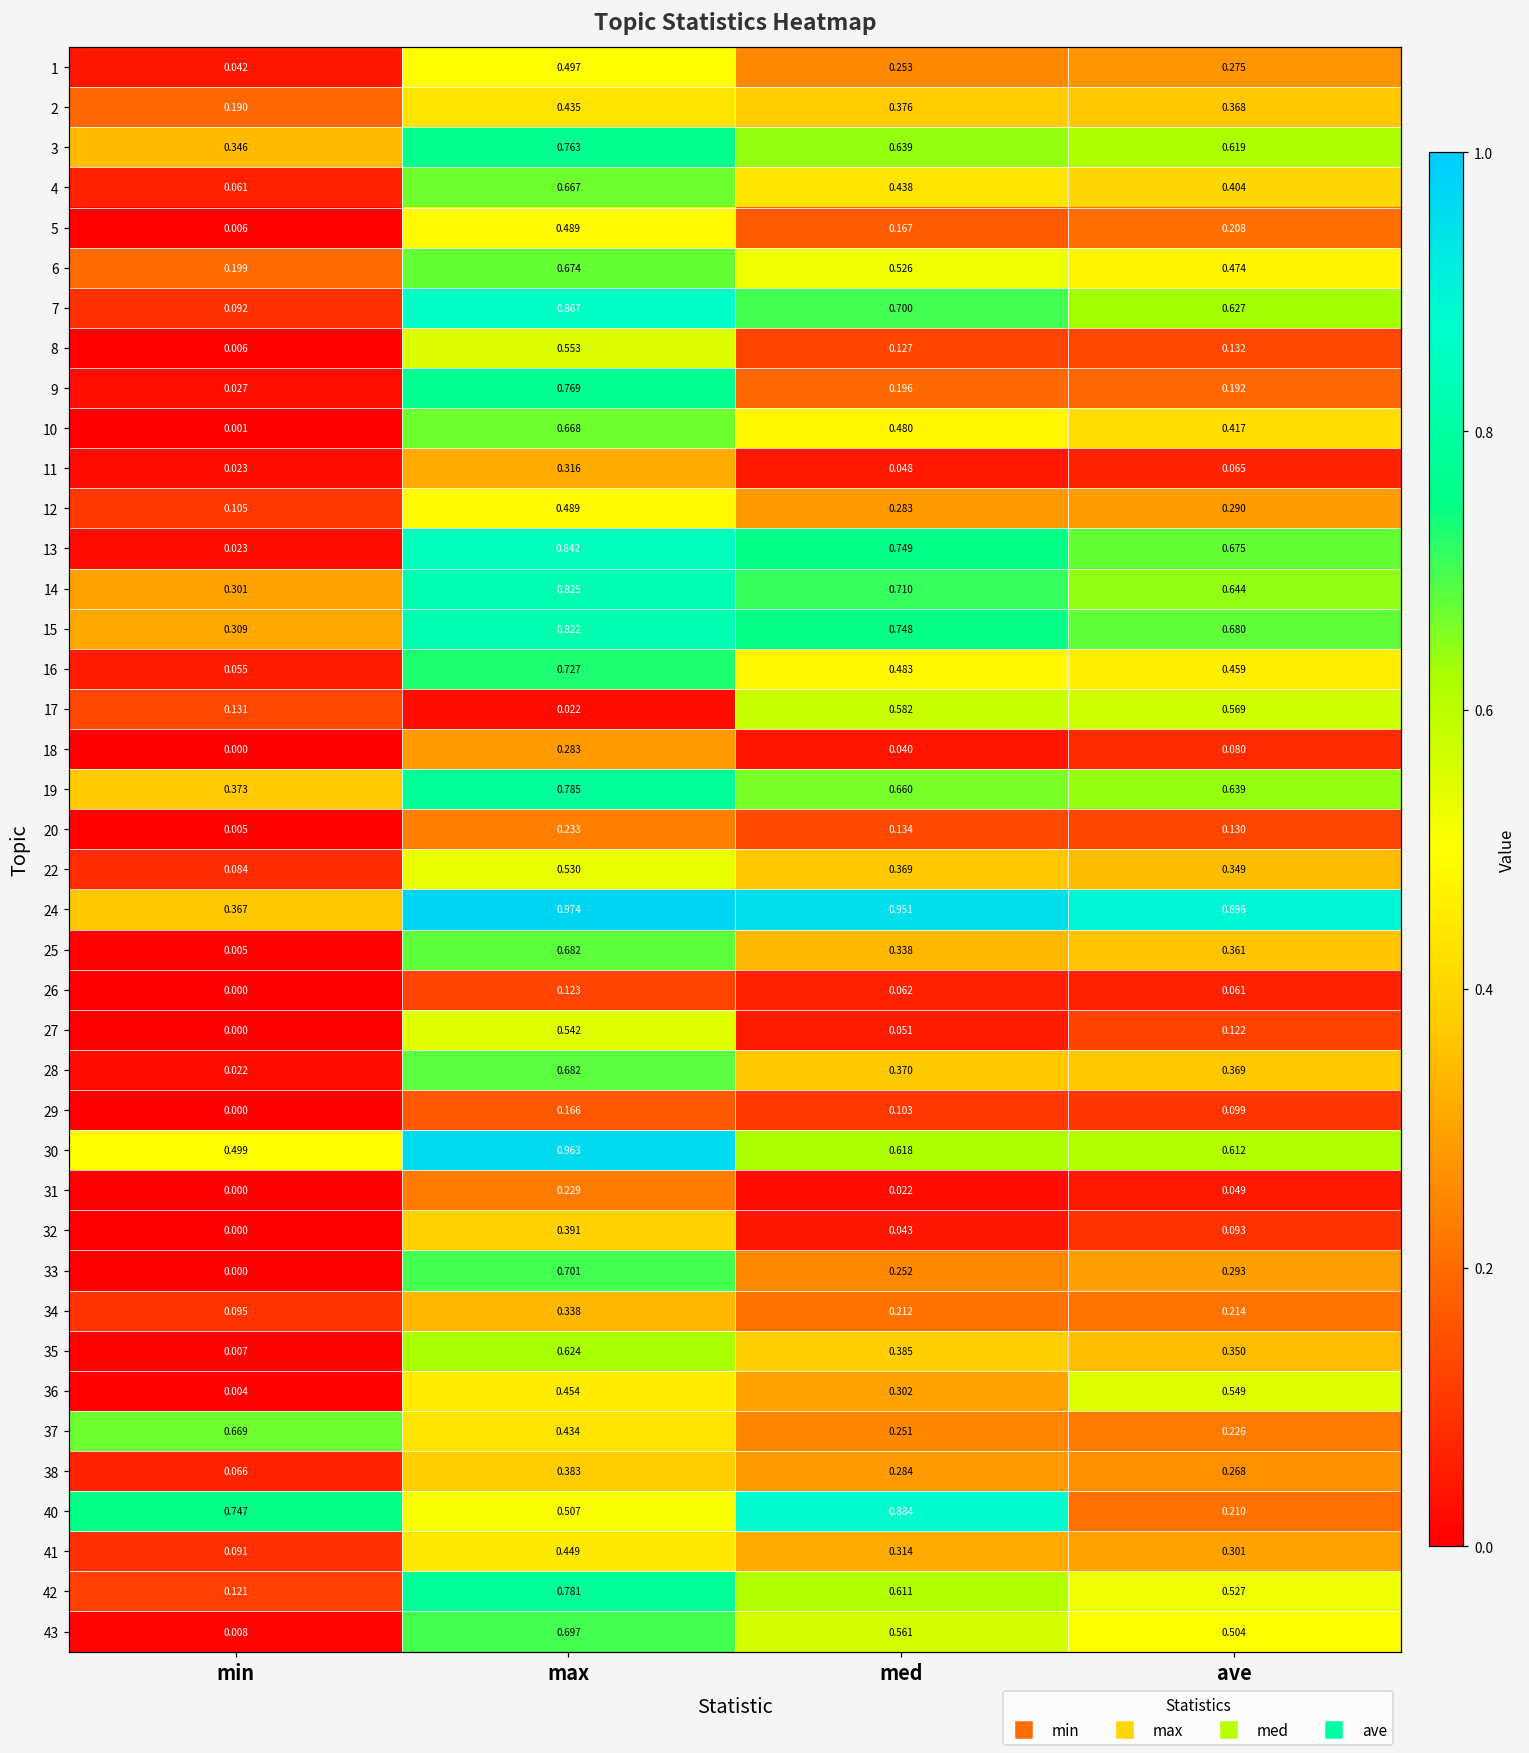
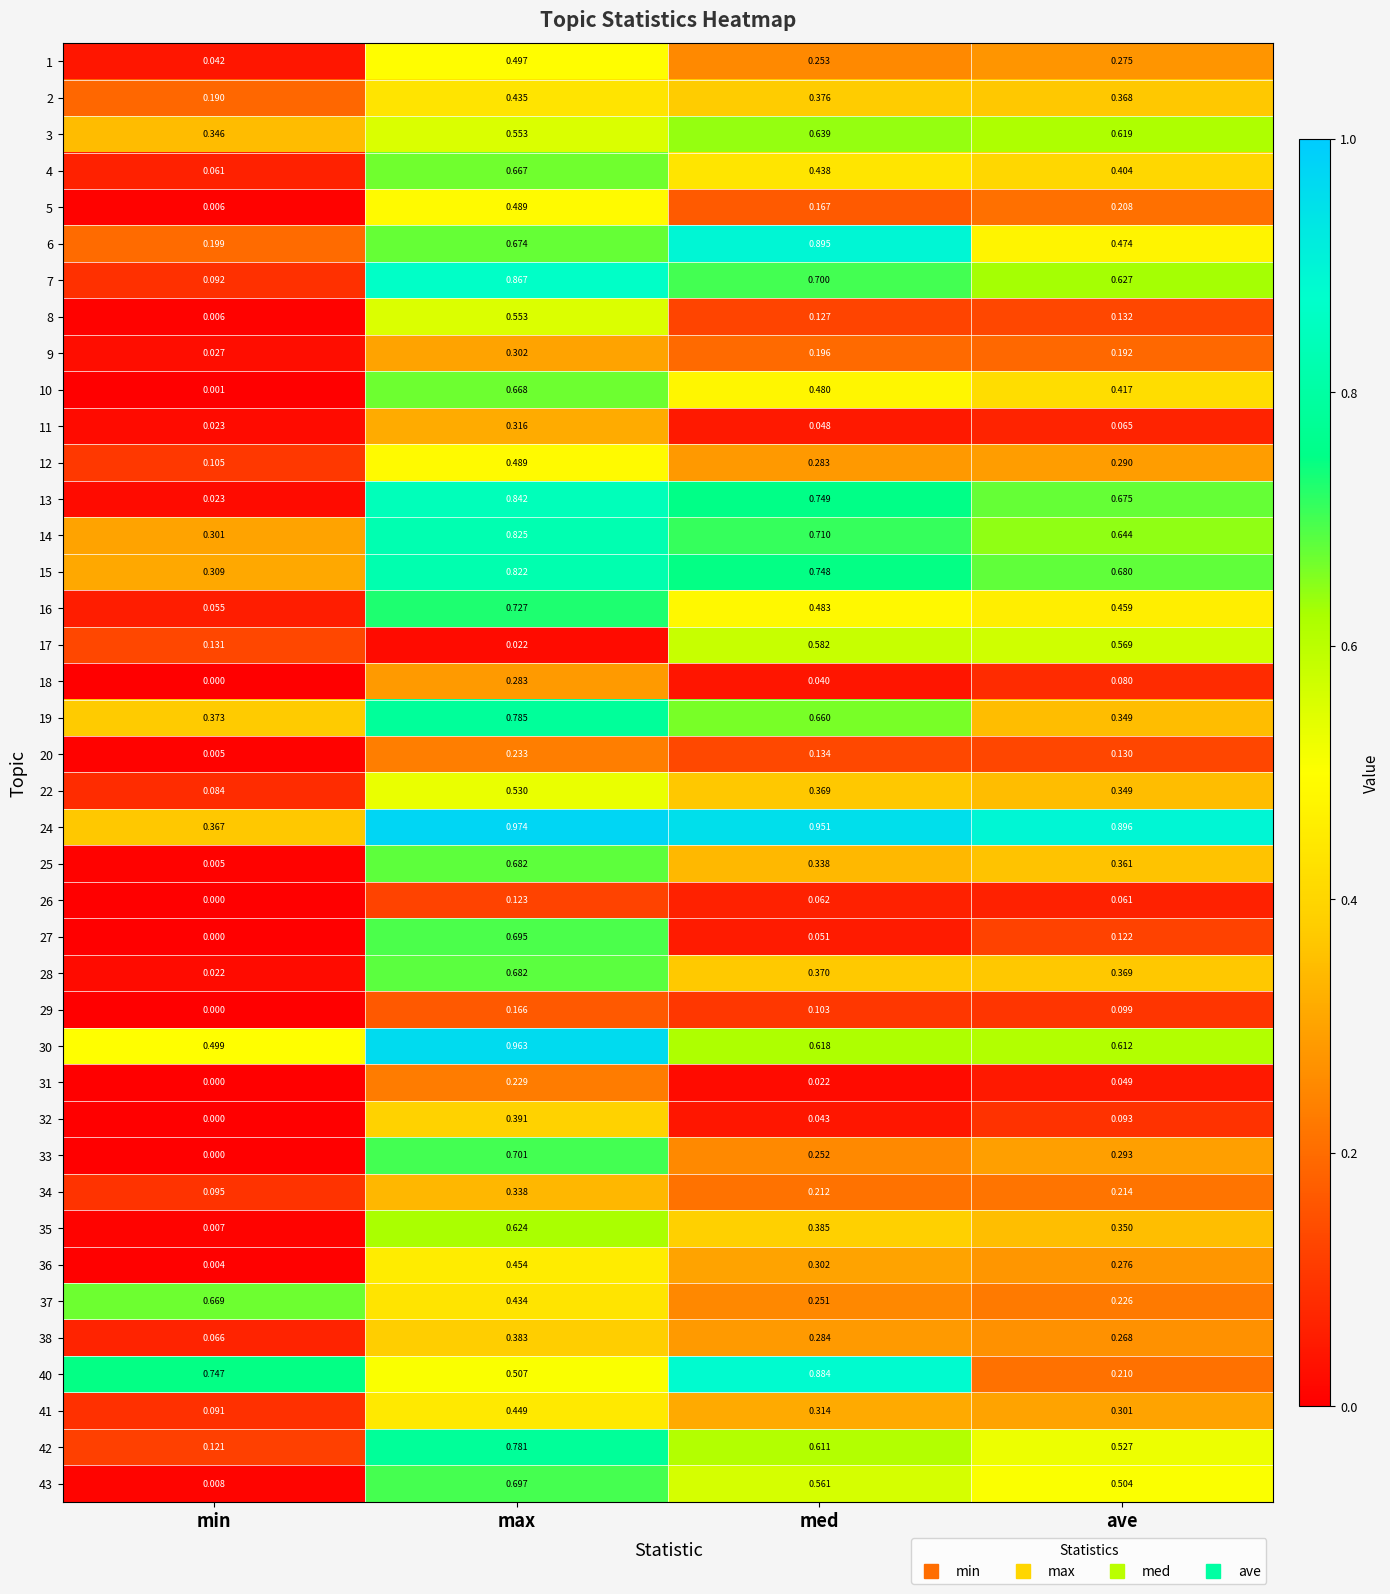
  {
    "1": {
      "min": 0.042,
      "max": 0.497,
      "med": 0.253,
      "ave": 0.275
    },
    "2": {
      "min": 0.190,
      "max": 0.435,
      "med": 0.376,
      "ave": 0.368
    },
    "3": {
      "min": 0.346,
-     "max": 0.763,
+     "max": 0.553,
      "med": 0.639,
      "ave": 0.619
    },
    "4": {
      "min": 0.061,
      "max": 0.667,
      "med": 0.438,
      "ave": 0.404
    },
    "5": {
      "min": 0.006,
      "max": 0.489,
      "med": 0.167,
      "ave": 0.208
    },
    "6": {
      "min": 0.199,
      "max": 0.674,
-     "med": 0.526,
+     "med": 0.895,
      "ave": 0.474
    },
    "7": {
      "min": 0.092,
      "max": 0.867,
      "med": 0.700,
      "ave": 0.627
    },
    "8": {
      "min": 0.006,
      "max": 0.553,
      "med": 0.127,
      "ave": 0.132
    },
    "9": {
      "min": 0.027,
-     "max": 0.769,
+     "max": 0.302,
      "med": 0.196,
      "ave": 0.192
    },
    "10": {
      "min": 0.001,
      "max": 0.668,
      "med": 0.480,
      "ave": 0.417
    },
    "11": {
      "min": 0.023,
      "max": 0.316,
      "med": 0.048,
      "ave": 0.065
    },
    "12": {
      "min": 0.105,
      "max": 0.489,
      "med": 0.283,
      "ave": 0.290
    },
    "13": {
      "min": 0.023,
      "max": 0.842,
      "med": 0.749,
      "ave": 0.675
    },
    "14": {
      "min": 0.301,
      "max": 0.825,
      "med": 0.710,
      "ave": 0.644
    },
    "15": {
      "min": 0.309,
      "max": 0.822,
      "med": 0.748,
      "ave": 0.680
    },
    "16": {
      "min": 0.055,
      "max": 0.727,
      "med": 0.483,
      "ave": 0.459
    },
    "17": {
      "min": 0.131,
      "max": 0.022,
      "med": 0.582,
      "ave": 0.569
    },
    "18": {
      "min": 0.000,
      "max": 0.283,
      "med": 0.040,
      "ave": 0.080
    },
    "19": {
      "min": 0.373,
      "max": 0.785,
      "med": 0.660,
-     "ave": 0.639
+     "ave": 0.349
    },
    "20": {
      "min": 0.005,
      "max": 0.233,
      "med": 0.134,
      "ave": 0.130
    },
    "22": {
      "min": 0.084,
      "max": 0.530,
      "med": 0.369,
      "ave": 0.349
    },
    "24": {
      "min": 0.367,
      "max": 0.974,
      "med": 0.951,
      "ave": 0.896
    },
    "25": {
      "min": 0.005,
      "max": 0.682,
      "med": 0.338,
      "ave": 0.361
    },
    "26": {
      "min": 0.000,
      "max": 0.123,
      "med": 0.062,
      "ave": 0.061
    },
    "27": {
      "min": 0.000,
-     "max": 0.542,
+     "max": 0.695,
      "med": 0.051,
      "ave": 0.122
    },
    "28": {
      "min": 0.022,
      "max": 0.682,
      "med": 0.370,
      "ave": 0.369
    },
    "29": {
      "min": 0.000,
      "max": 0.166,
      "med": 0.103,
      "ave": 0.099
    },
    "30": {
      "min": 0.499,
      "max": 0.963,
      "med": 0.618,
      "ave": 0.612
    },
    "31": {
      "min": 0.000,
      "max": 0.229,
      "med": 0.022,
      "ave": 0.049
    },
    "32": {
      "min": 0.000,
      "max": 0.391,
      "med": 0.043,
      "ave": 0.093
    },
    "33": {
      "min": 0.000,
      "max": 0.701,
      "med": 0.252,
      "ave": 0.293
    },
    "34": {
      "min": 0.095,
      "max": 0.338,
      "med": 0.212,
      "ave": 0.214
    },
    "35": {
      "min": 0.007,
      "max": 0.624,
      "med": 0.385,
      "ave": 0.350
    },
    "36": {
      "min": 0.004,
      "max": 0.454,
      "med": 0.302,
-     "ave": 0.549
+     "ave": 0.276
    },
    "37": {
      "min": 0.669,
      "max": 0.434,
      "med": 0.251,
      "ave": 0.226
    },
    "38": {
      "min": 0.066,
      "max": 0.383,
      "med": 0.284,
      "ave": 0.268
    },
    "40": {
      "min": 0.747,
      "max": 0.507,
      "med": 0.884,
      "ave": 0.210
    },
    "41": {
      "min": 0.091,
      "max": 0.449,
      "med": 0.314,
      "ave": 0.301
    },
    "42": {
      "min": 0.121,
      "max": 0.781,
      "med": 0.611,
      "ave": 0.527
    },
    "43": {
      "min": 0.008,
      "max": 0.697,
      "med": 0.561,
      "ave": 0.504
    }
  }
